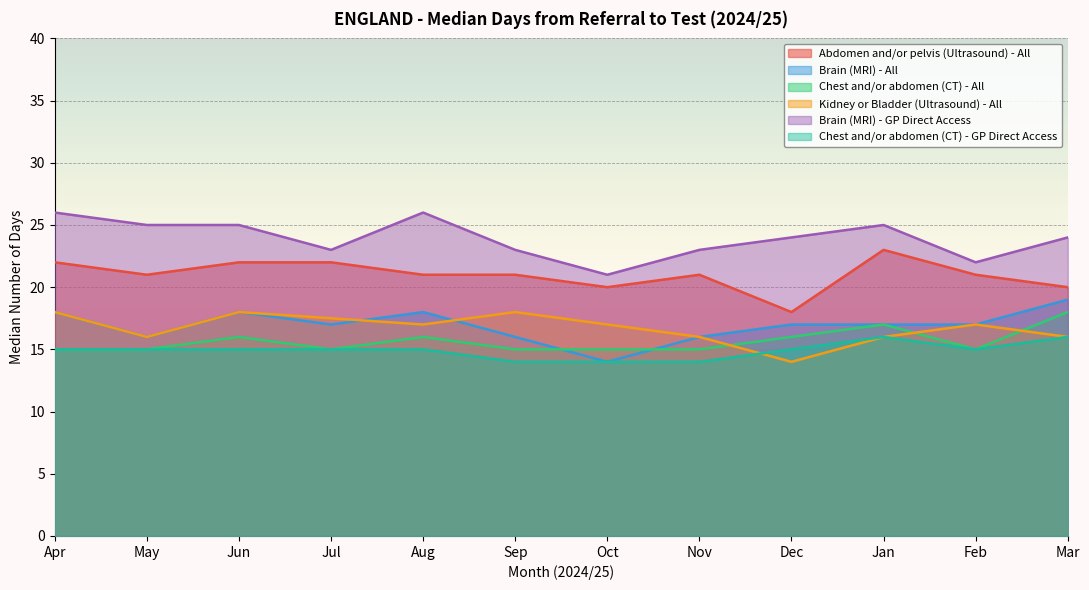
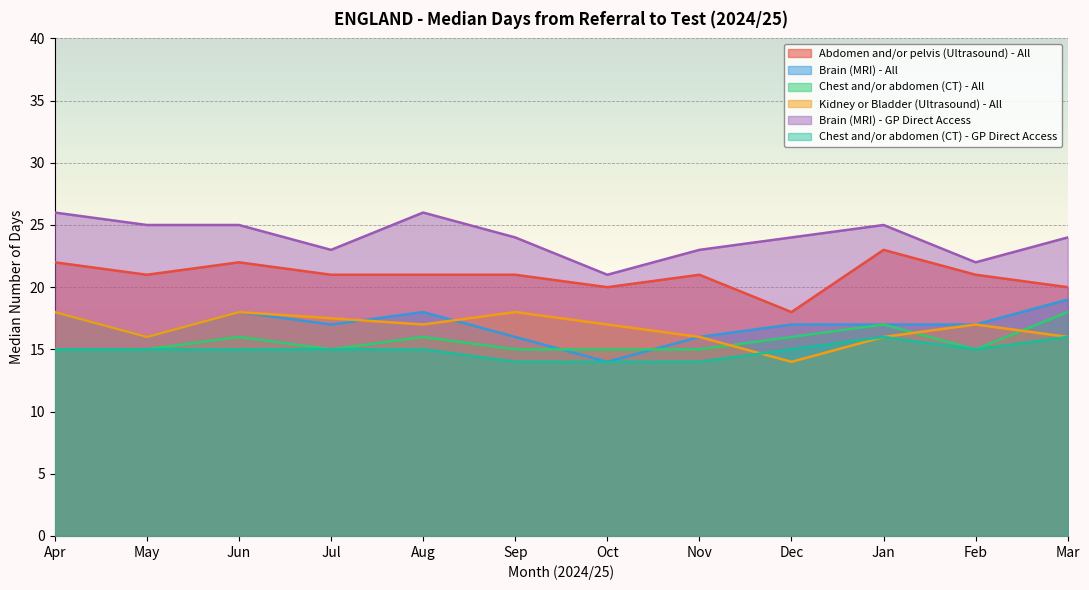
  {
    "Abdomen and/or pelvis (Ultrasound) - All": {
      "Apr": 22,
      "May": 21,
      "Jun": 22,
-     "Jul": 22,
+     "Jul": 21,
      "Aug": 21,
      "Sep": 21,
      "Oct": 20,
      "Nov": 21,
      "Dec": 18,
      "Jan": 23,
      "Feb": 21,
      "Mar": 20
    },
    "Kidney or Bladder (Ultrasound) - All": {
      "Jul": 17.5,
      "Aug": 17,
      "Sep": 18,
      "Oct": 17,
      "Dec": 14
    },
    "Brain (MRI) - GP Direct Access": {
      "Apr": 26,
      "May": 25,
      "Jun": 25,
      "Jul": 23,
      "Aug": 26,
-     "Sep": 23,
+     "Sep": 24,
      "Oct": 21,
      "Nov": 23,
      "Dec": 24,
      "Jan": 25,
      "Feb": 22,
      "Mar": 24
    }
  }
